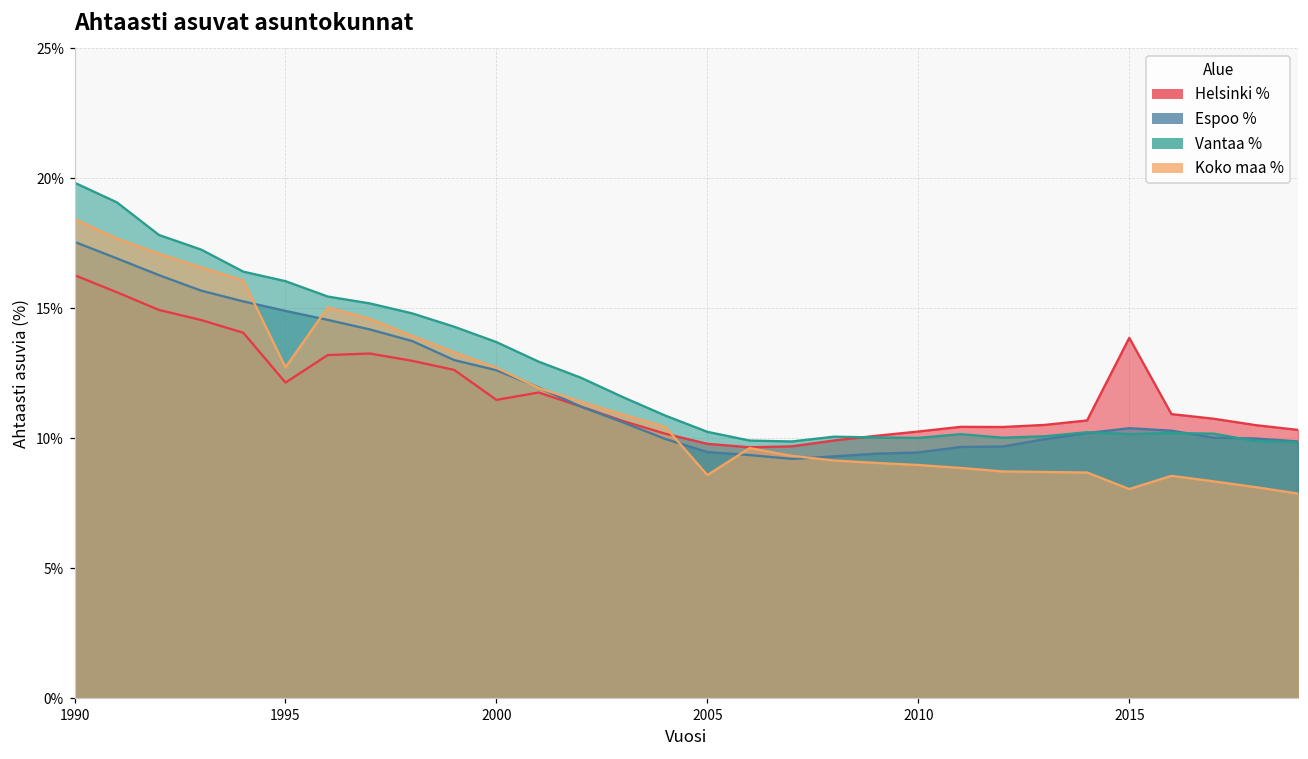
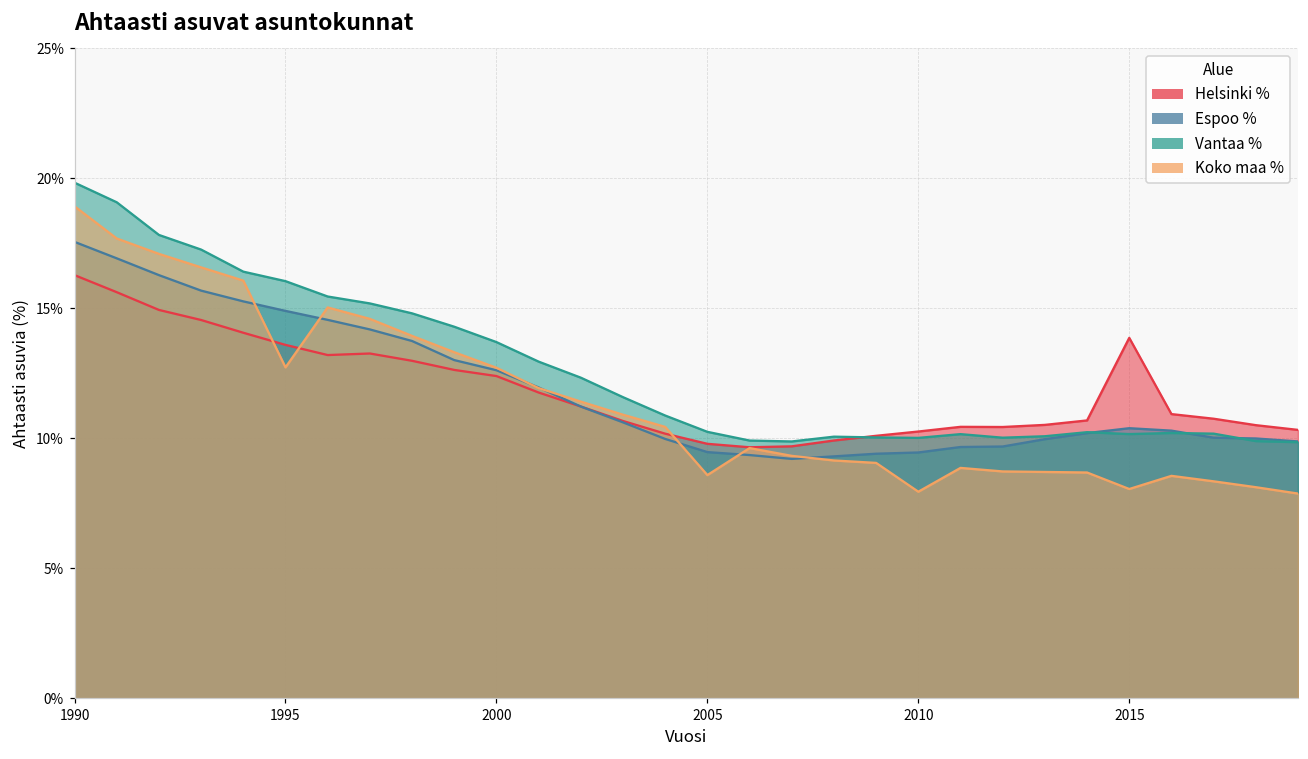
  {
    "Helsinki %": {
      "1990": "16.3%",
-     "1995": "12.1%",
-     "2000": "11.5%",
+     "1995": "13.6%",
+     "2000": "12.4%",
      "2005": "9.8%",
      "2010": "10.3%",
      "2015": "13.9%"
    },
    "Koko maa %": {
-     "1990": "18.4%",
+     "1990": "18.9%",
      "1995": "12.7%",
      "2005": "8.6%",
-     "2010": "9.0%",
+     "2010": "7.9%",
      "2015": "8.0%"
    }
  }
